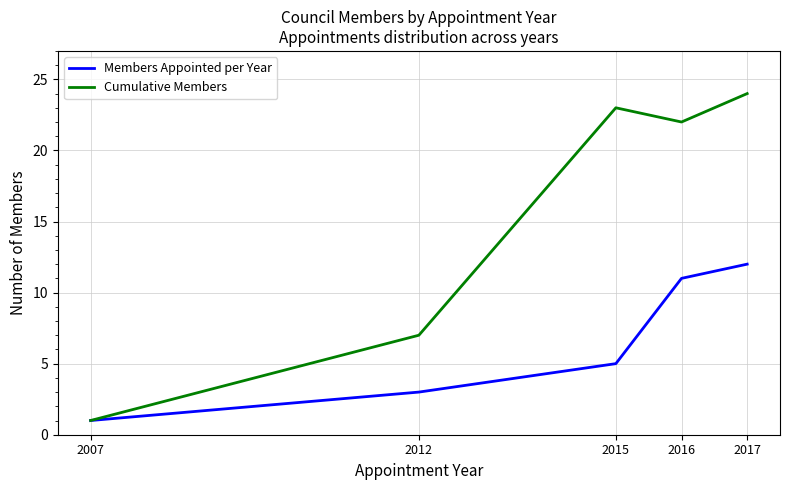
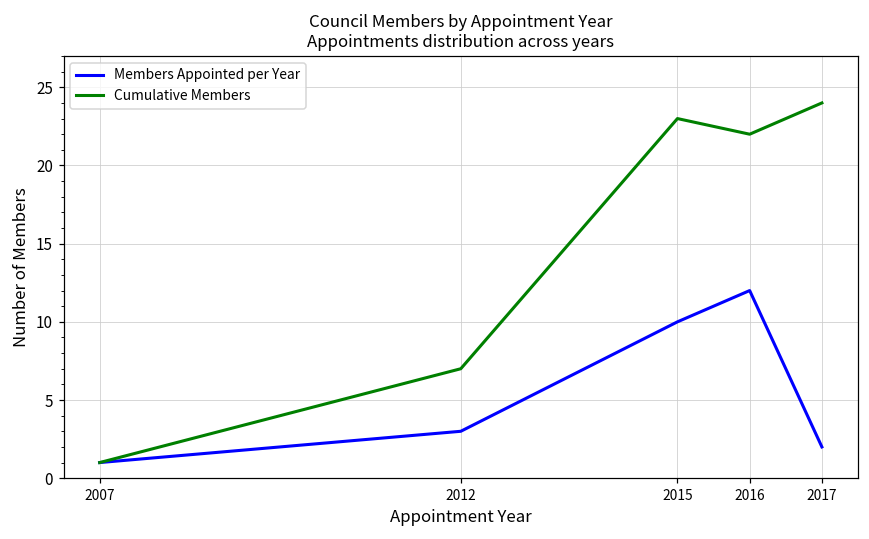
  {
    "Members Appointed per Year": {
      "2012": 3,
-     "2015": 5,
-     "2016": 11,
-     "2017": 12
+     "2015": 10,
+     "2016": 12,
+     "2017": 2
    },
    "Cumulative Members": {
      "2012": 7,
      "2015": 23,
      "2016": 22,
      "2017": 24
    }
  }
